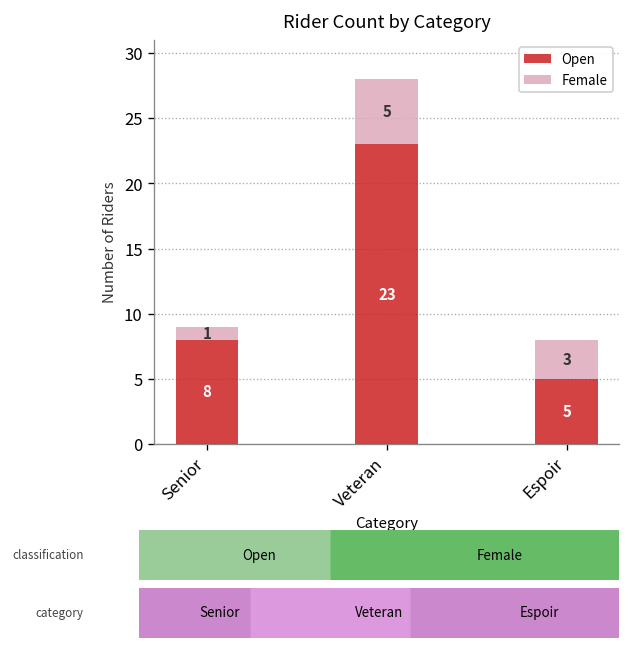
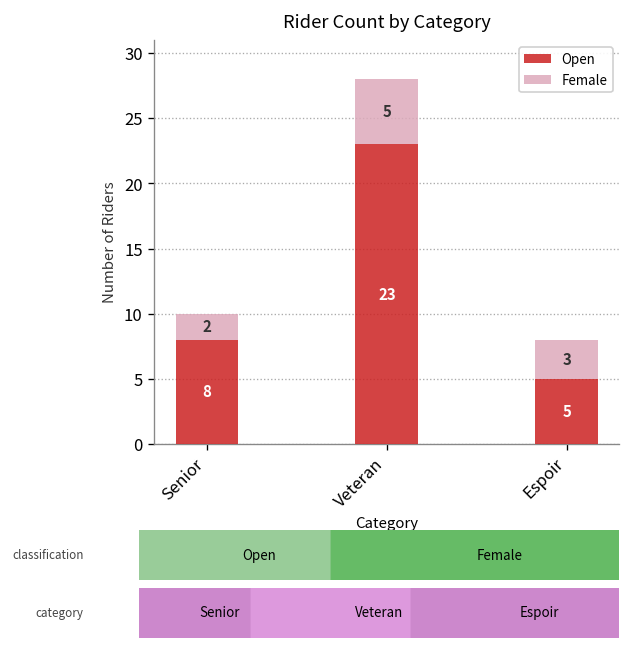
  {
    "Open": {
      "Senior": 8,
      "Veteran": 23,
      "Espoir": 5
    },
    "Female": {
-     "Senior": 1,
+     "Senior": 2,
      "Veteran": 5,
      "Espoir": 3
    }
  }
